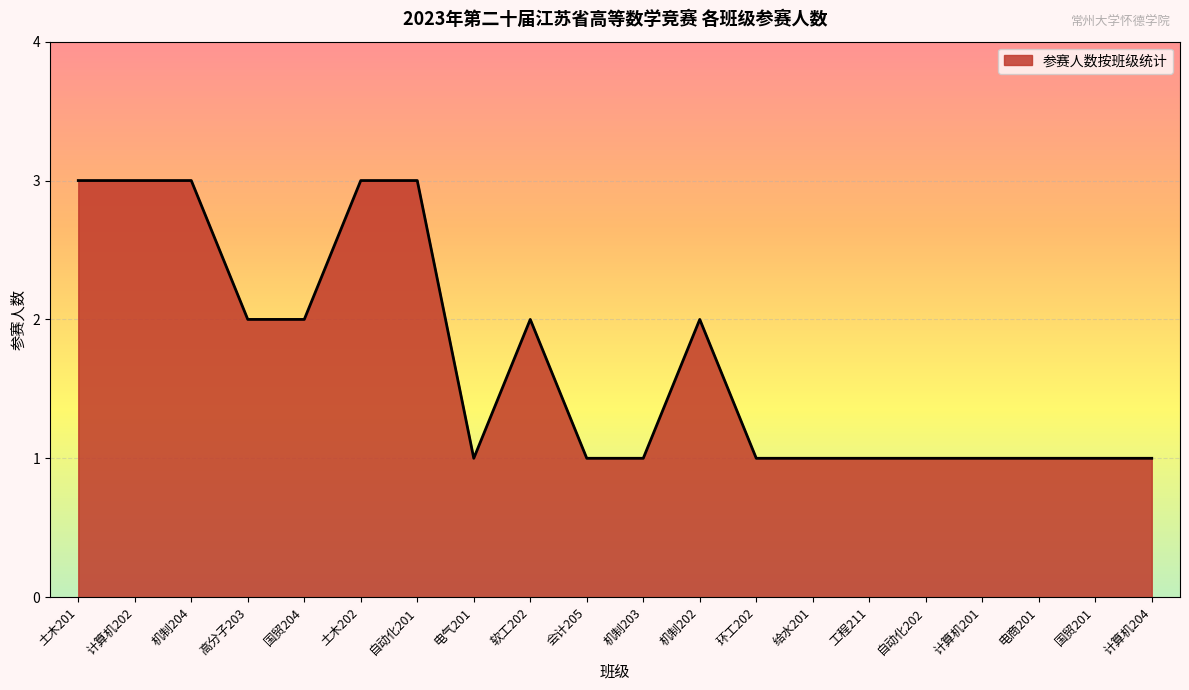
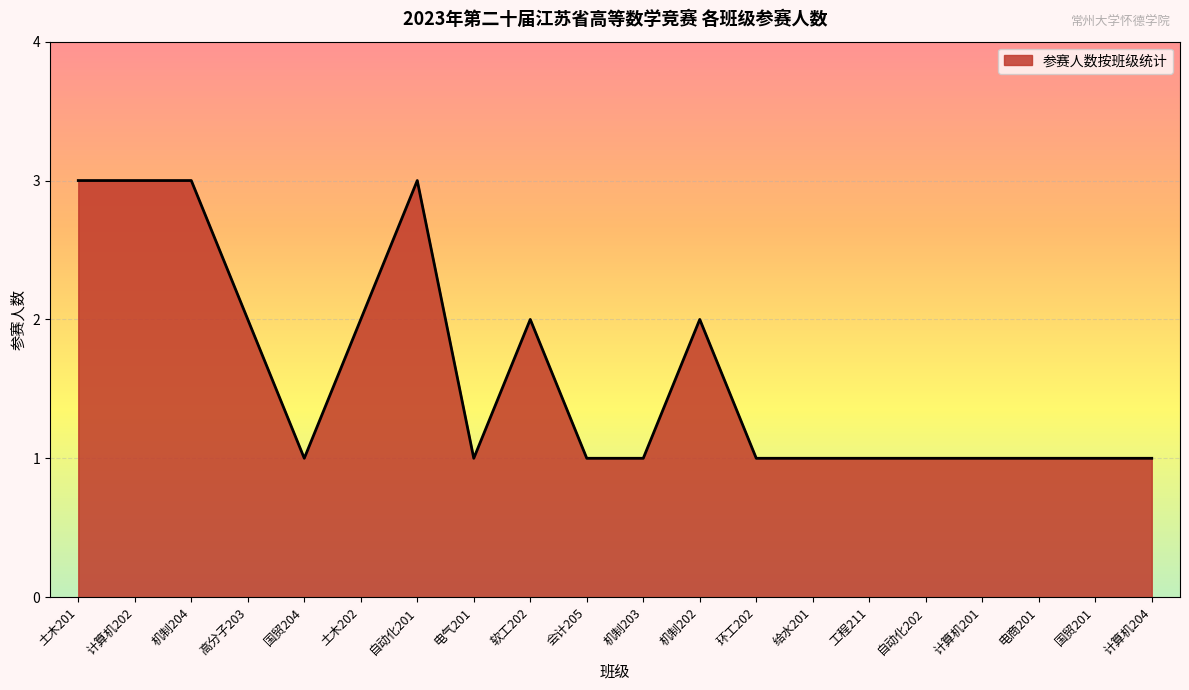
  {
    "土木201": 3,
    "计算机202": 3,
    "机制204": 3,
    "高分子203": 2,
-   "国贸204": 2,
-   "土木202": 3,
+   "国贸204": 1,
+   "土木202": 2,
    "自动化201": 3,
    "电气201": 1,
    "软工202": 2,
    "会计205": 1,
    "机制203": 1,
    "机制202": 2,
    "环工202": 1,
    "给水201": 1,
    "工程211": 1,
    "自动化202": 1,
    "计算机201": 1,
    "电商201": 1,
    "国贸201": 1,
    "计算机204": 1
  }
